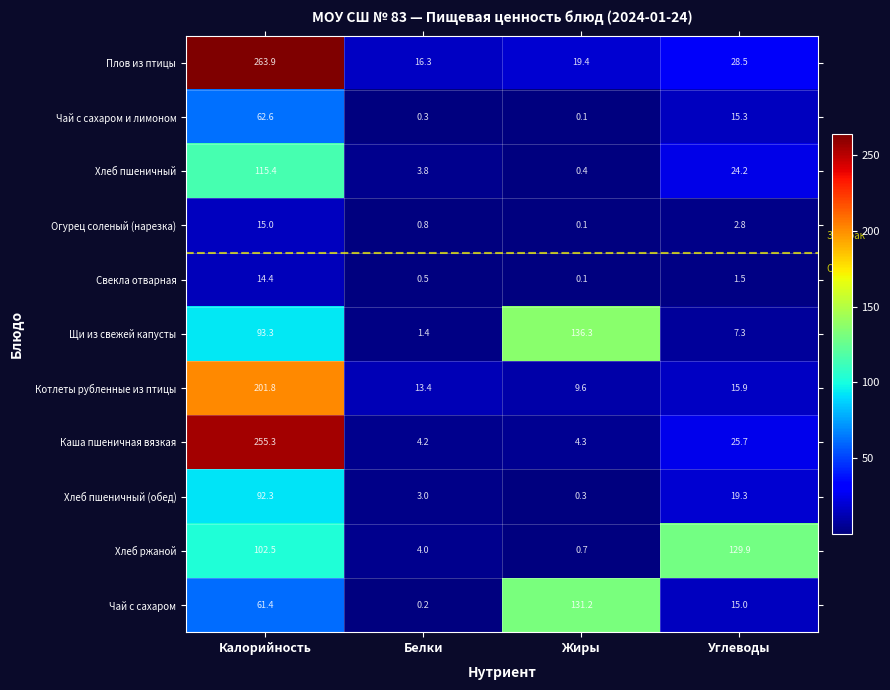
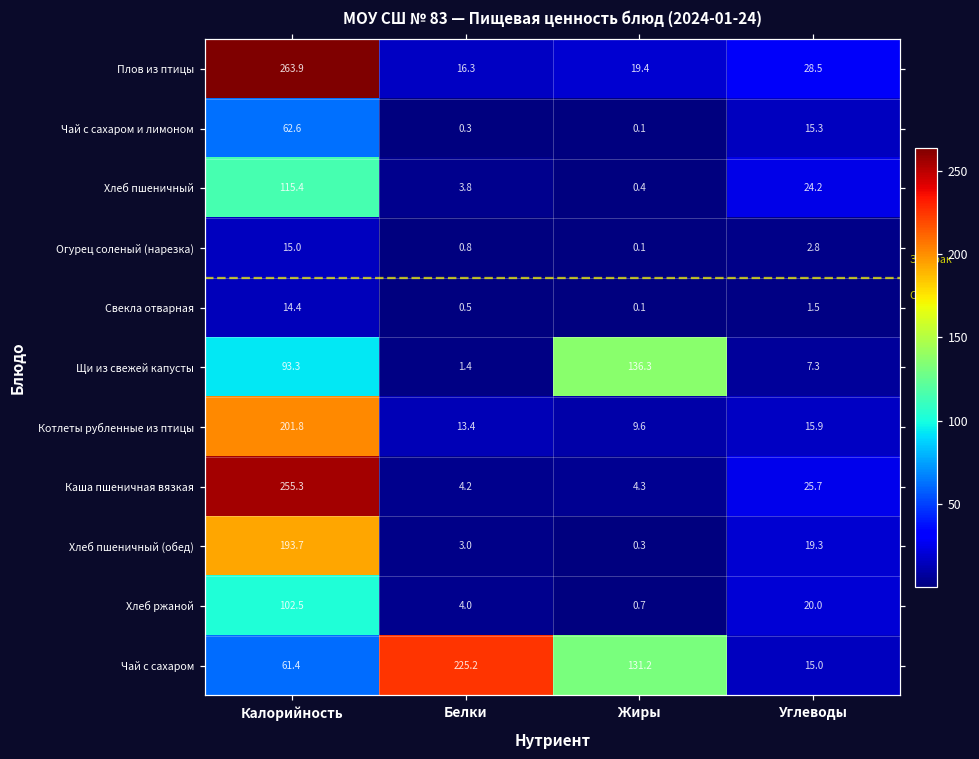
  {
    "Плов из птицы": {
      "Калорийность": 263.9,
      "Белки": 16.3,
      "Жиры": 19.4,
      "Углеводы": 28.5
    },
    "Чай с сахаром и лимоном": {
      "Калорийность": 62.6,
      "Белки": 0.3,
      "Жиры": 0.1,
      "Углеводы": 15.3
    },
    "Хлеб пшеничный": {
      "Калорийность": 115.4,
      "Белки": 3.8,
      "Жиры": 0.4,
      "Углеводы": 24.2
    },
    "Огурец соленый (нарезка)": {
      "Калорийность": 15.0,
      "Белки": 0.8,
      "Жиры": 0.1,
      "Углеводы": 2.8
    },
    "Свекла отварная": {
      "Калорийность": 14.4,
      "Белки": 0.5,
      "Жиры": 0.1,
      "Углеводы": 1.5
    },
    "Щи из свежей капусты": {
      "Калорийность": 93.3,
      "Белки": 1.4,
      "Жиры": 136.3,
      "Углеводы": 7.3
    },
    "Котлеты рубленные из птицы": {
      "Калорийность": 201.8,
      "Белки": 13.4,
      "Жиры": 9.6,
      "Углеводы": 15.9
    },
    "Каша пшеничная вязкая": {
      "Калорийность": 255.3,
      "Белки": 4.2,
      "Жиры": 4.3,
      "Углеводы": 25.7
    },
    "Хлеб пшеничный (обед)": {
-     "Калорийность": 92.3,
+     "Калорийность": 193.7,
      "Белки": 3.0,
      "Жиры": 0.3,
      "Углеводы": 19.3
    },
    "Хлеб ржаной": {
      "Калорийность": 102.5,
      "Белки": 4.0,
      "Жиры": 0.7,
-     "Углеводы": 129.9
+     "Углеводы": 20.0
    },
    "Чай с сахаром": {
      "Калорийность": 61.4,
-     "Белки": 0.2,
+     "Белки": 225.2,
      "Жиры": 131.2,
      "Углеводы": 15.0
    }
  }
